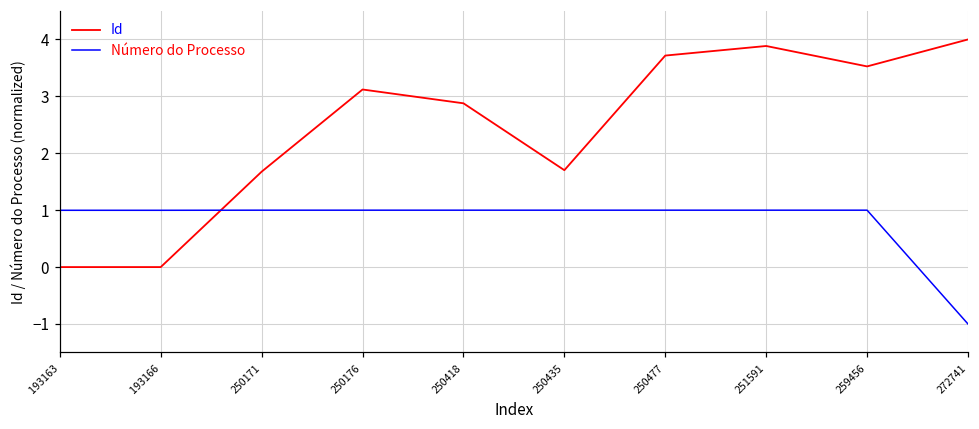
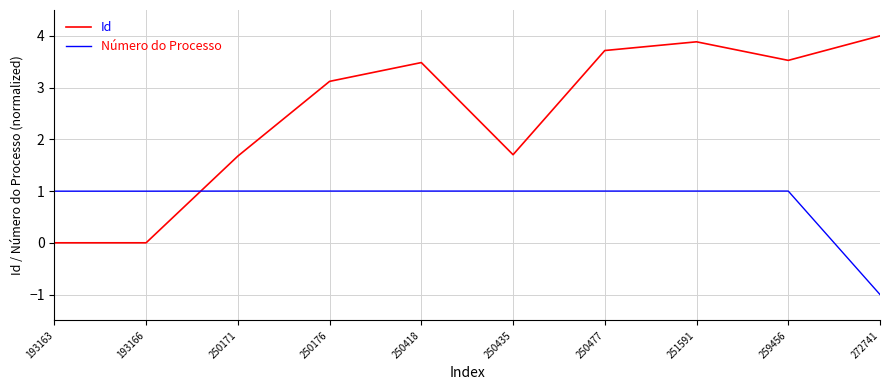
  {
    "Id": {
      "193163": 0.0,
      "193166": 0.0,
      "250171": 1.7,
      "250176": 3.1,
-     "250418": 2.9,
+     "250418": 3.5,
      "250435": 1.7,
      "250477": 3.7,
      "251591": 3.9,
      "259456": 3.5,
      "272741": 4.0
    },
    "Número do Processo": {
      "193163": 1.0,
      "193166": 1.0,
      "250171": 1.0,
      "250176": 1.0,
      "250418": 1.0,
      "250435": 1.0,
      "250477": 1.0,
      "251591": 1.0,
      "259456": 1.0,
      "272741": -1.0
    }
  }
